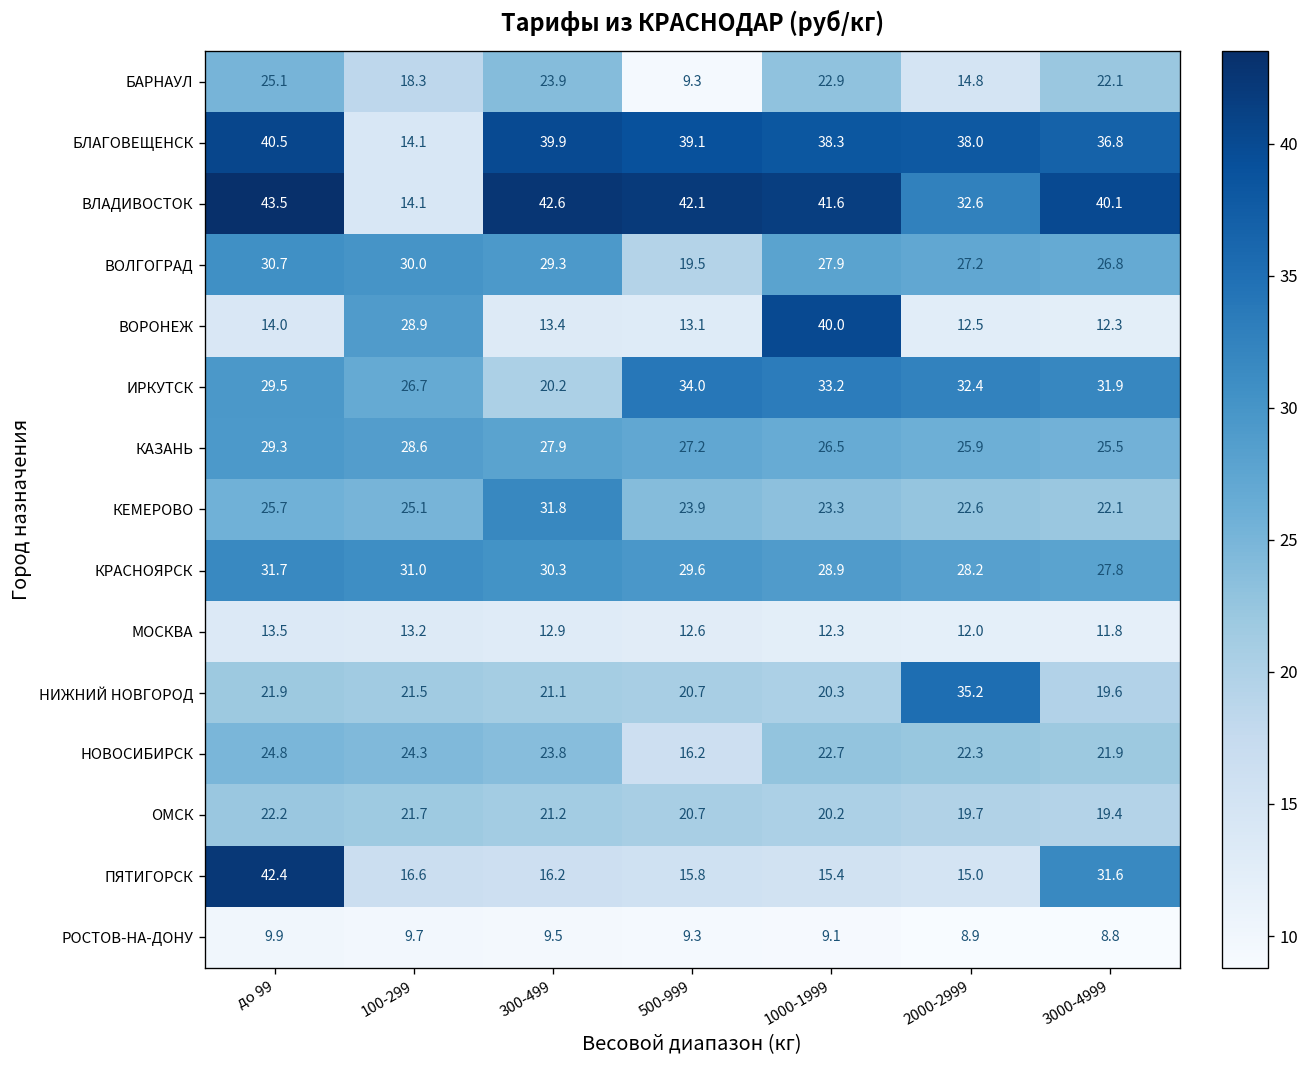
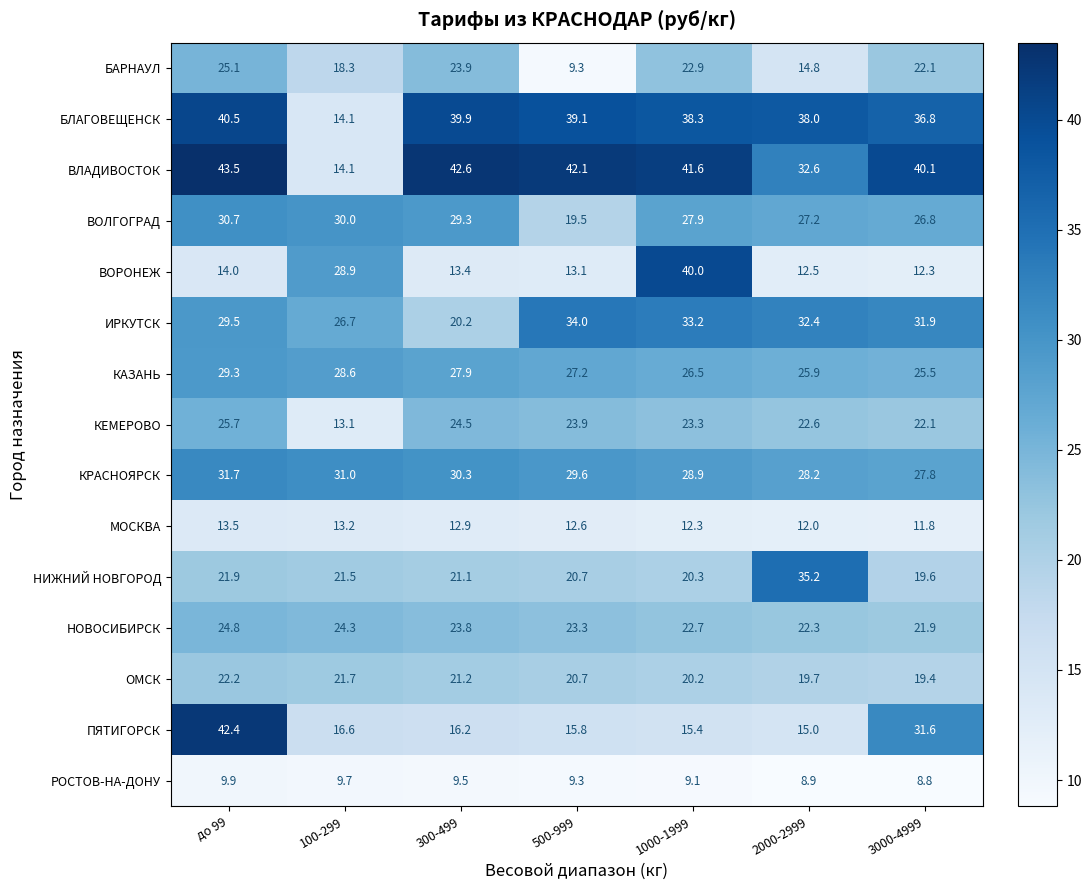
  {
    "БАРНАУЛ": {
      "до 99": 25.1,
      "100-299": 18.3,
      "300-499": 23.9,
      "500-999": 9.3,
      "1000-1999": 22.9,
      "2000-2999": 14.8,
      "3000-4999": 22.1
    },
    "БЛАГОВЕЩЕНСК": {
      "до 99": 40.5,
      "100-299": 14.1,
      "300-499": 39.9,
      "500-999": 39.1,
      "1000-1999": 38.3,
      "2000-2999": 38.0,
      "3000-4999": 36.8
    },
    "ВЛАДИВОСТОК": {
      "до 99": 43.5,
      "100-299": 14.1,
      "300-499": 42.6,
      "500-999": 42.1,
      "1000-1999": 41.6,
      "2000-2999": 32.6,
      "3000-4999": 40.1
    },
    "ВОЛГОГРАД": {
      "до 99": 30.7,
      "100-299": 30.0,
      "300-499": 29.3,
      "500-999": 19.5,
      "1000-1999": 27.9,
      "2000-2999": 27.2,
      "3000-4999": 26.8
    },
    "ВОРОНЕЖ": {
      "до 99": 14.0,
      "100-299": 28.9,
      "300-499": 13.4,
      "500-999": 13.1,
      "1000-1999": 40.0,
      "2000-2999": 12.5,
      "3000-4999": 12.3
    },
    "ИРКУТСК": {
      "до 99": 29.5,
      "100-299": 26.7,
      "300-499": 20.2,
      "500-999": 34.0,
      "1000-1999": 33.2,
      "2000-2999": 32.4,
      "3000-4999": 31.9
    },
    "КАЗАНЬ": {
      "до 99": 29.3,
      "100-299": 28.6,
      "300-499": 27.9,
      "500-999": 27.2,
      "1000-1999": 26.5,
      "2000-2999": 25.9,
      "3000-4999": 25.5
    },
    "КЕМЕРОВО": {
      "до 99": 25.7,
-     "100-299": 25.1,
-     "300-499": 31.8,
+     "100-299": 13.1,
+     "300-499": 24.5,
      "500-999": 23.9,
      "1000-1999": 23.3,
      "2000-2999": 22.6,
      "3000-4999": 22.1
    },
    "КРАСНОЯРСК": {
      "до 99": 31.7,
      "100-299": 31.0,
      "300-499": 30.3,
      "500-999": 29.6,
      "1000-1999": 28.9,
      "2000-2999": 28.2,
      "3000-4999": 27.8
    },
    "МОСКВА": {
      "до 99": 13.5,
      "100-299": 13.2,
      "300-499": 12.9,
      "500-999": 12.6,
      "1000-1999": 12.3,
      "2000-2999": 12.0,
      "3000-4999": 11.8
    },
    "НИЖНИЙ НОВГОРОД": {
      "до 99": 21.9,
      "100-299": 21.5,
      "300-499": 21.1,
      "500-999": 20.7,
      "1000-1999": 20.3,
      "2000-2999": 35.2,
      "3000-4999": 19.6
    },
    "НОВОСИБИРСК": {
      "до 99": 24.8,
      "100-299": 24.3,
      "300-499": 23.8,
-     "500-999": 16.2,
+     "500-999": 23.3,
      "1000-1999": 22.7,
      "2000-2999": 22.3,
      "3000-4999": 21.9
    },
    "ОМСК": {
      "до 99": 22.2,
      "100-299": 21.7,
      "300-499": 21.2,
      "500-999": 20.7,
      "1000-1999": 20.2,
      "2000-2999": 19.7,
      "3000-4999": 19.4
    },
    "ПЯТИГОРСК": {
      "до 99": 42.4,
      "100-299": 16.6,
      "300-499": 16.2,
      "500-999": 15.8,
      "1000-1999": 15.4,
      "2000-2999": 15.0,
      "3000-4999": 31.6
    },
    "РОСТОВ-НА-ДОНУ": {
      "до 99": 9.9,
      "100-299": 9.7,
      "300-499": 9.5,
      "500-999": 9.3,
      "1000-1999": 9.1,
      "2000-2999": 8.9,
      "3000-4999": 8.8
    }
  }
